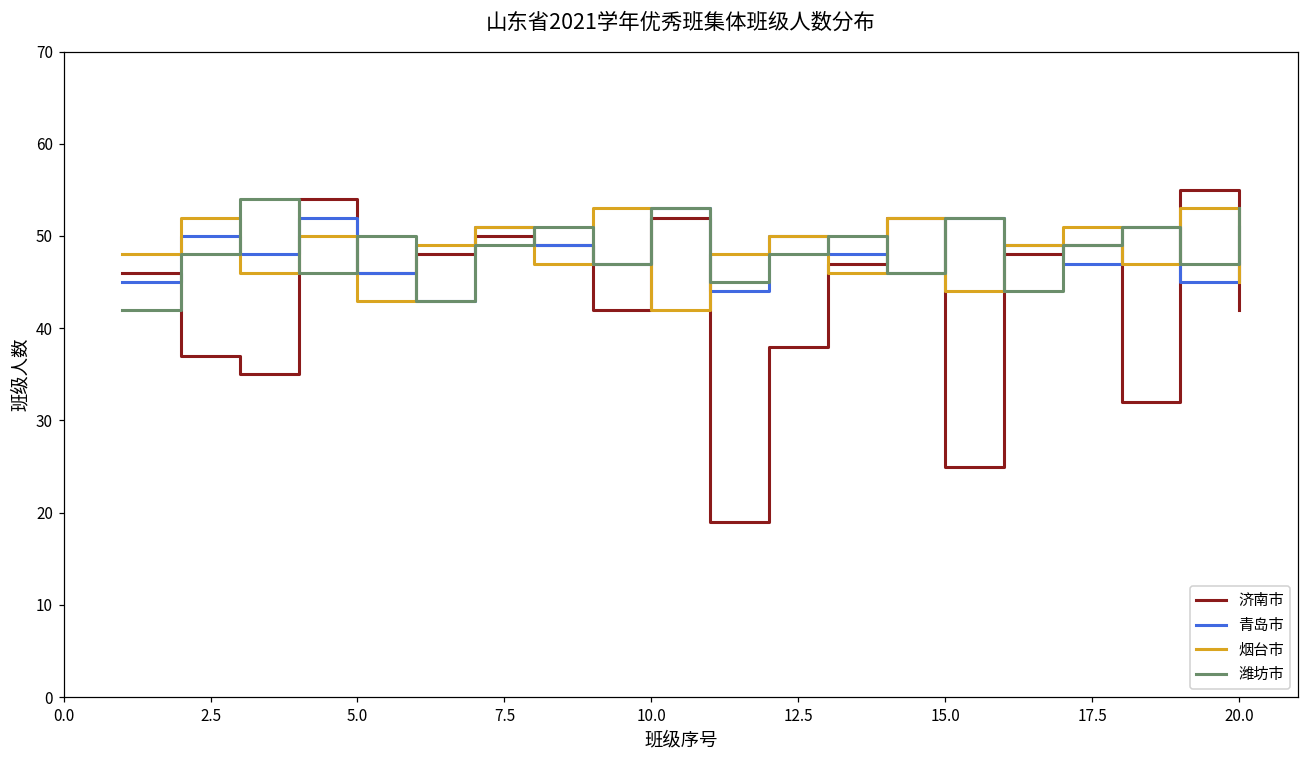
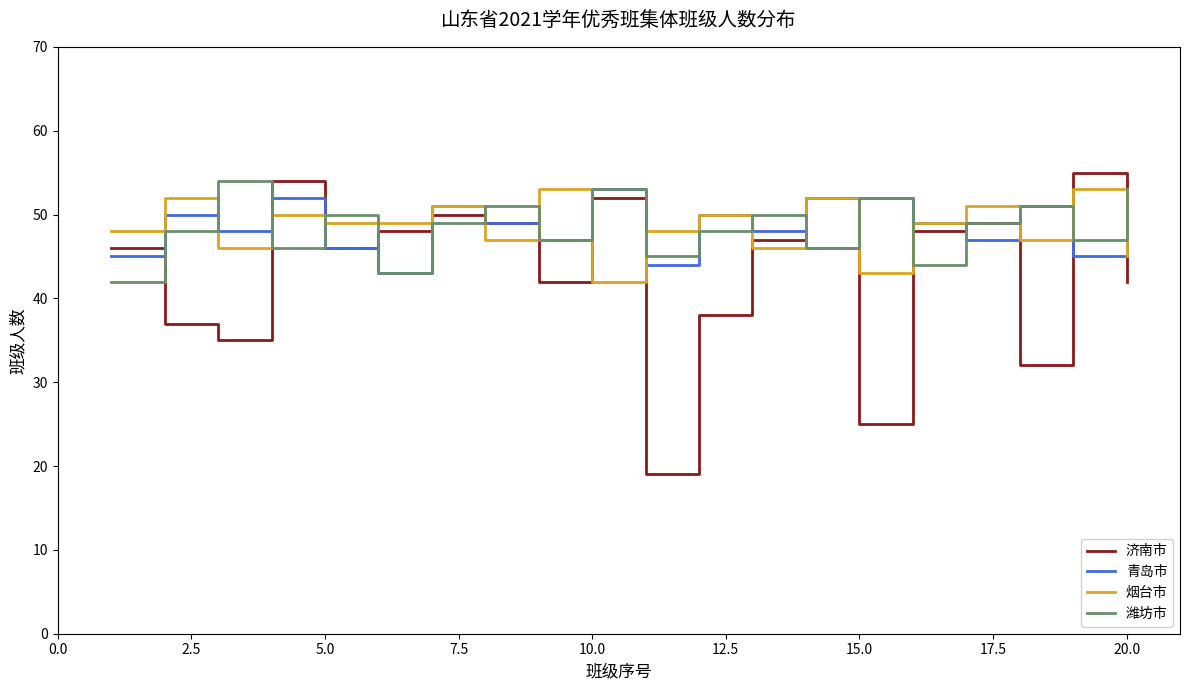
  {
    "济南市": {
      "10.0": 52,
      "15.0": 25,
      "20.0": 42
    },
    "青岛市": {
      "20.0": 51
    },
    "烟台市": {
-     "5.0": 43,
+     "5.0": 49,
      "10.0": 42,
-     "15.0": 44,
+     "15.0": 43,
      "20.0": 45
    },
    "潍坊市": {
      "5.0": 50,
      "20.0": 53
    }
  }
